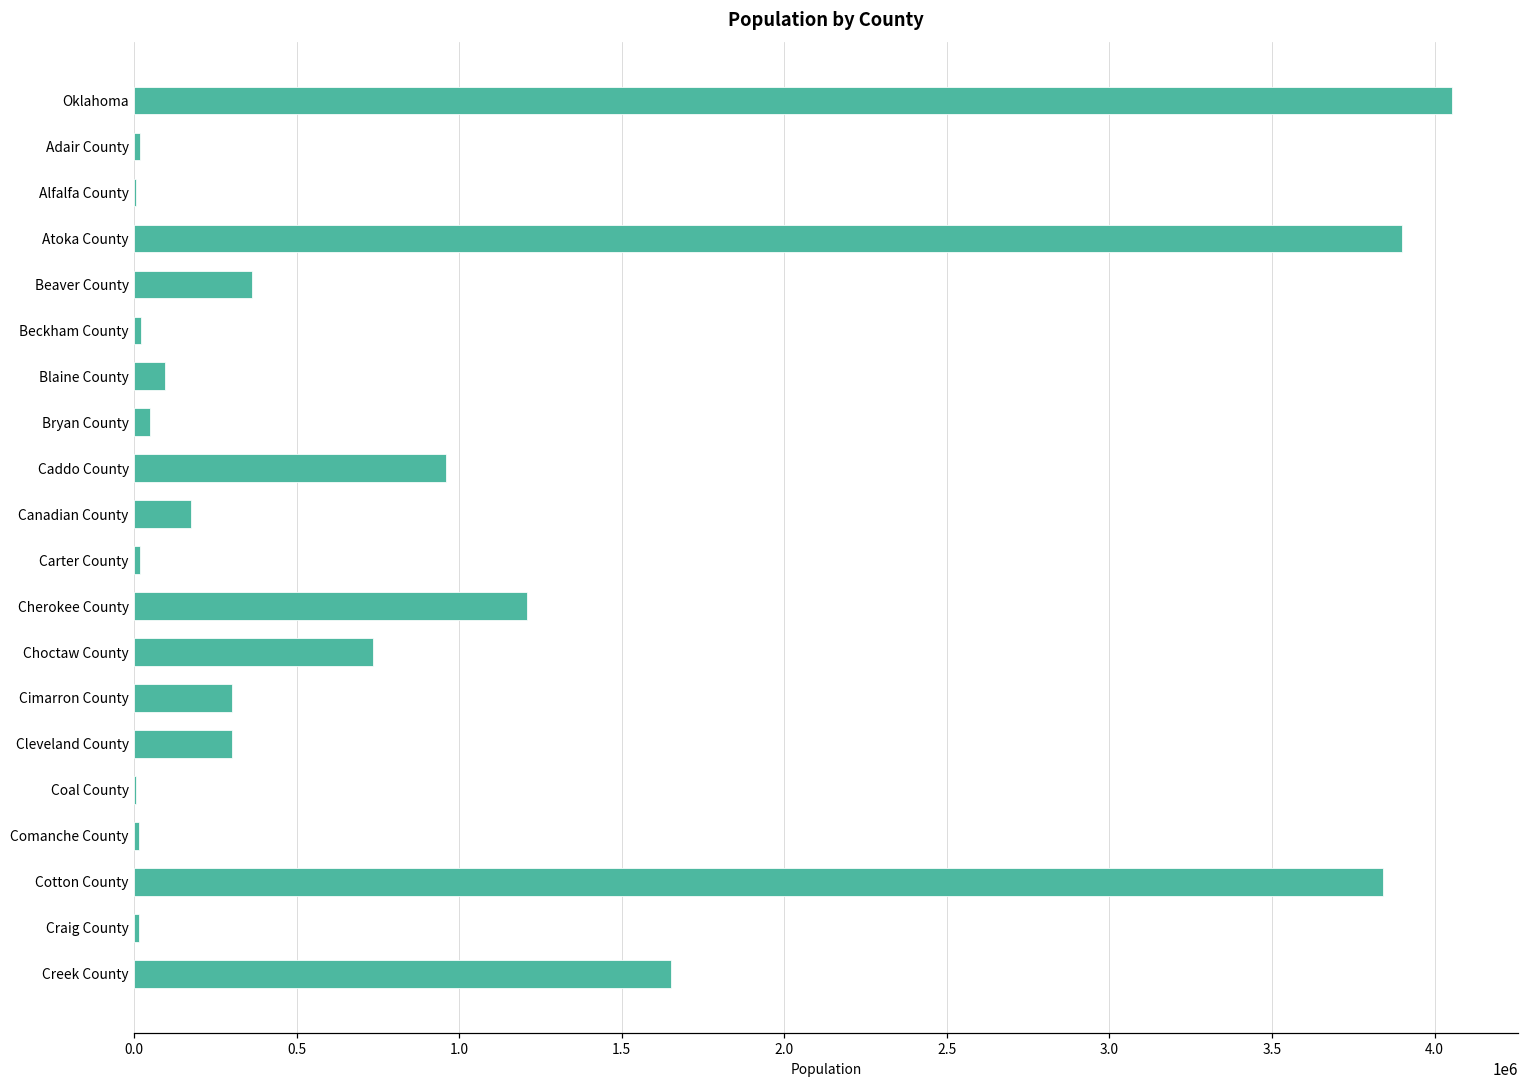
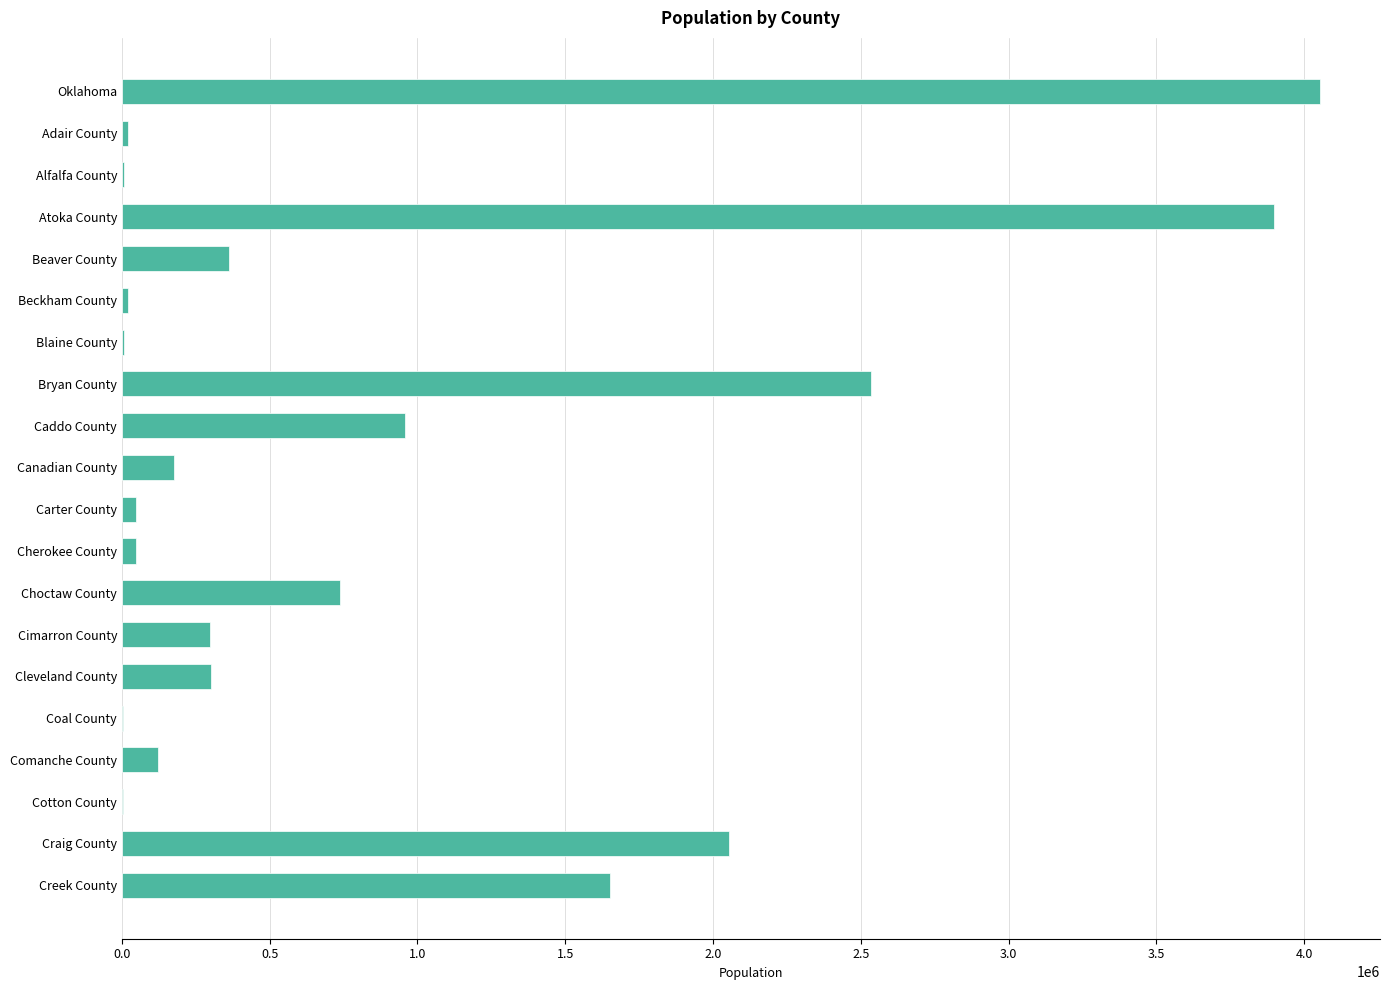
  {
    "Oklahoma": 4050000,
    "Adair County": 20000,
    "Atoka County": 3900000,
    "Beaver County": 360000,
    "Beckham County": 20000,
-   "Blaine County": 100000,
-   "Bryan County": 50000,
+   "Blaine County": 10000,
+   "Bryan County": 2530000,
    "Caddo County": 960000,
    "Canadian County": 180000,
-   "Carter County": 20000,
-   "Cherokee County": 1210000,
+   "Carter County": 50000,
+   "Cherokee County": 50000,
    "Choctaw County": 740000,
    "Cimarron County": 300000,
    "Cleveland County": 300000,
-   "Comanche County": 20000,
-   "Cotton County": 3840000,
-   "Craig County": 10000,
+   "Comanche County": 120000,
+   "Cotton County": 10000,
+   "Craig County": 2050000,
    "Creek County": 1650000
  }
